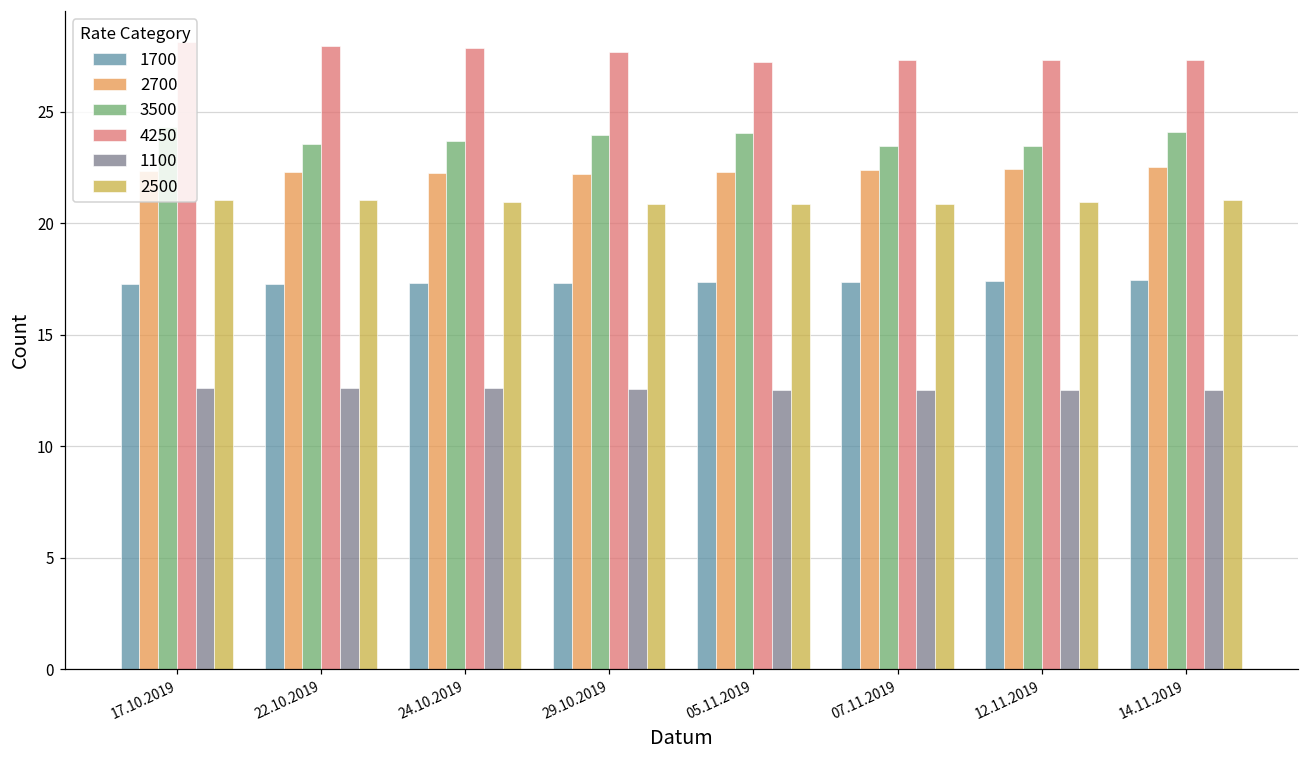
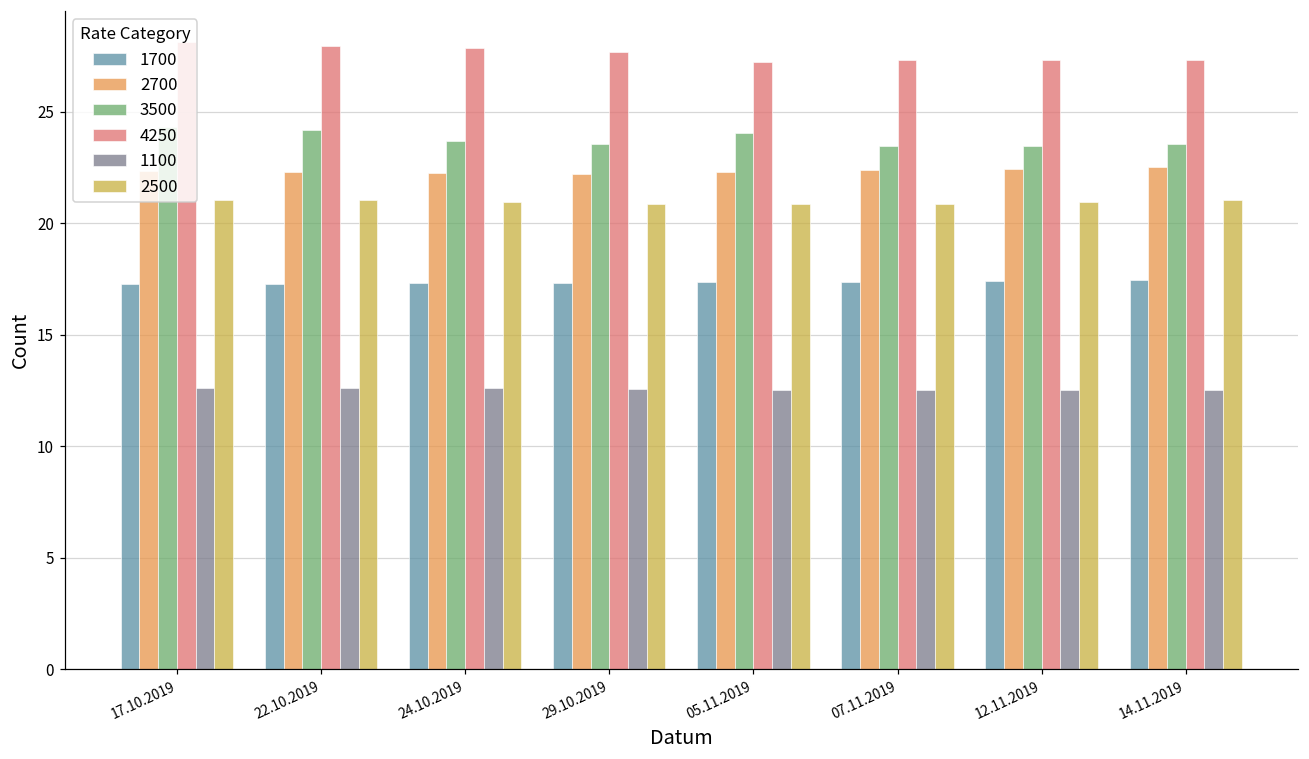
  {
    "3500": {
-     "22.10.2019": 23.6,
+     "22.10.2019": 24.2,
      "24.10.2019": 23.7,
-     "29.10.2019": 24.0,
+     "29.10.2019": 23.5,
      "05.11.2019": 24.0,
      "07.11.2019": 23.5,
      "12.11.2019": 23.5,
-     "14.11.2019": 24.1
+     "14.11.2019": 23.5
    }
  }
